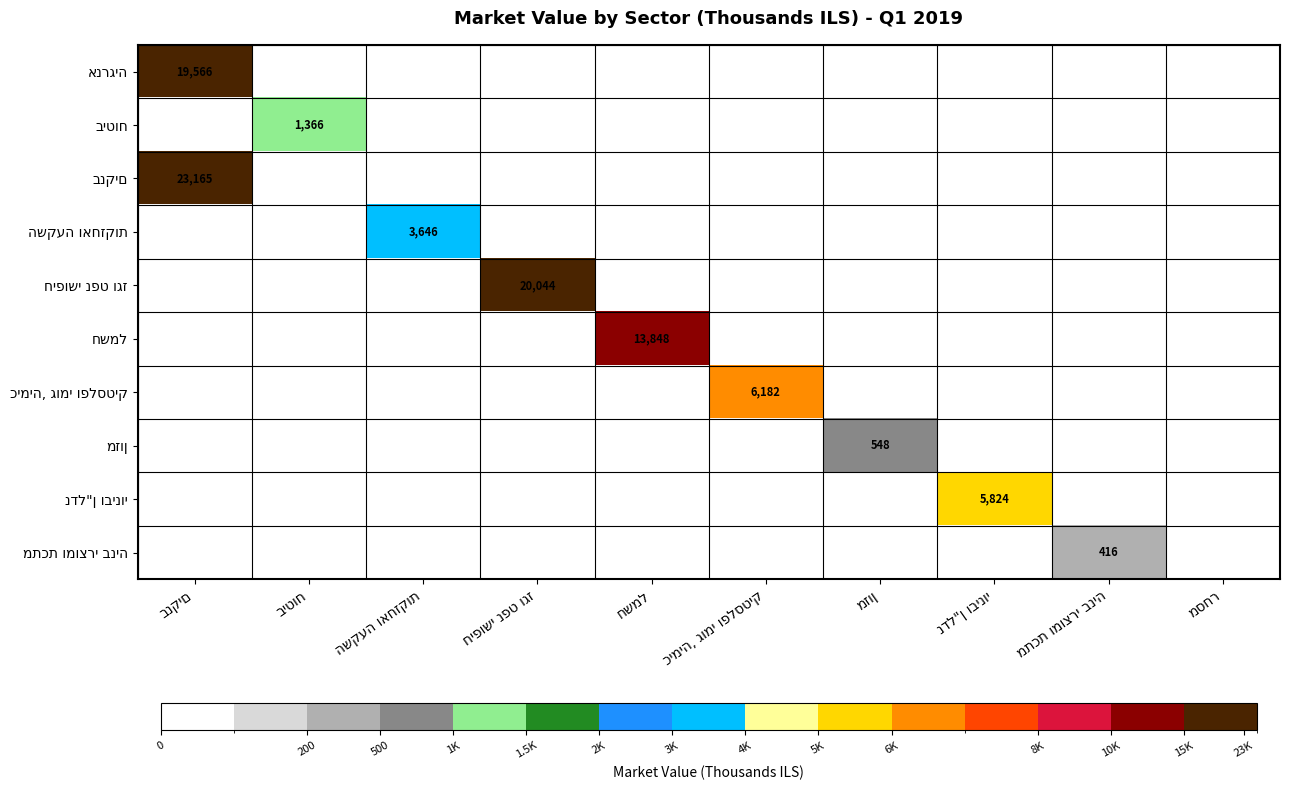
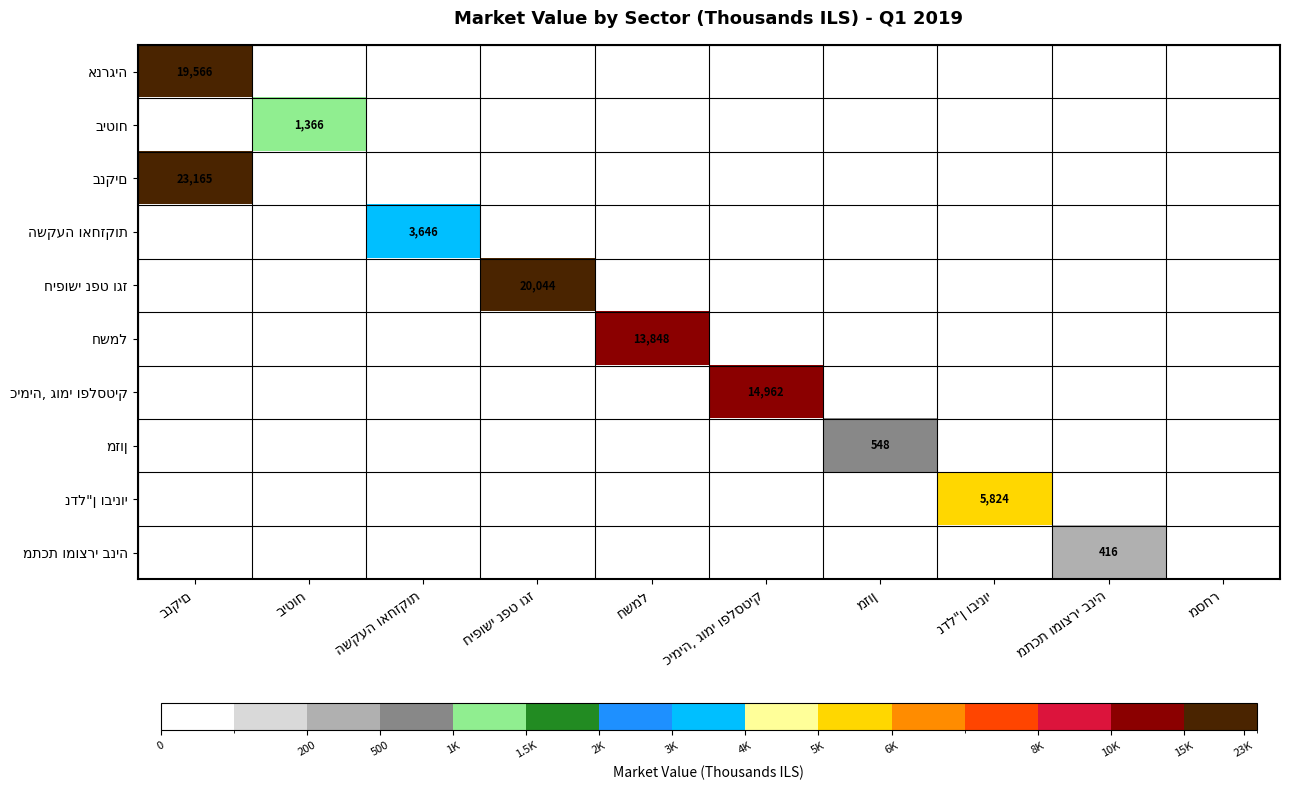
  {
    "אנרגיה": {
      "בנקים": "19,566"
    },
    "ביטוח": {
      "ביטוח": "1,366"
    },
    "בנקים": {
      "בנקים": "23,165"
    },
    "השקעה ואחזקות": {
      "השקעה ואחזקות": "3,646"
    },
    "חיפושי נפט וגז": {
      "חיפושי נפט וגז": "20,044"
    },
    "חשמל": {
      "חשמל": "13,848"
    },
    "כימיה, גומי ופלסטיק": {
-     "כימיה, גומי ופלסטיק": "6,182"
+     "כימיה, גומי ופלסטיק": "14,962"
    },
    "מזון": {
      "מזון": "548"
    },
    "נדל\"ן ובינוי": {
      "נדל\"ן ובינוי": "5,824"
    },
    "מתכת ומוצרי בניה": {
      "מתכת ומוצרי בניה": "416"
    }
  }
